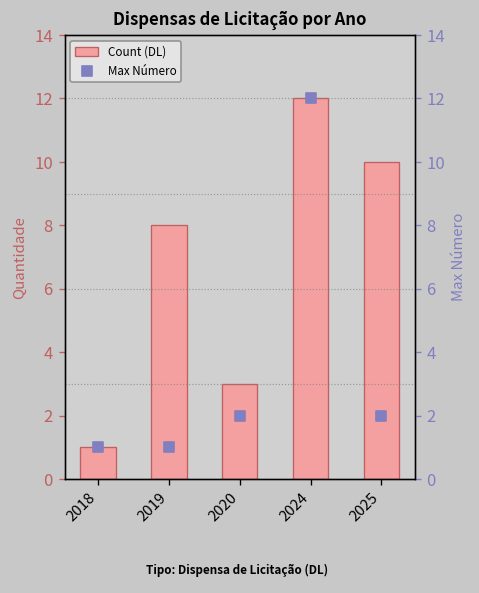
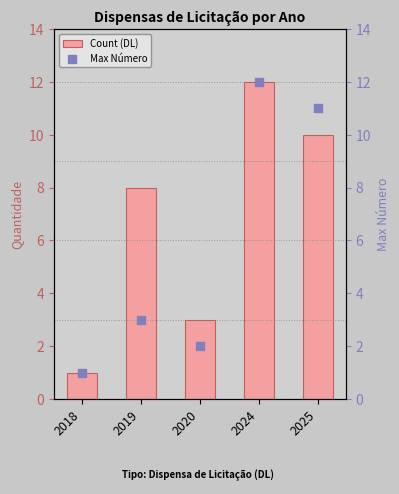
  {
    "Count (DL)": {
      "2018": 1.0,
      "2019": 8.0,
      "2020": 3.0,
      "2024": 12.0,
      "2025": 10.0
    },
    "Max Número": {
-     "2019": 1,
-     "2025": 2
+     "2019": 3,
+     "2025": 11
    }
  }
